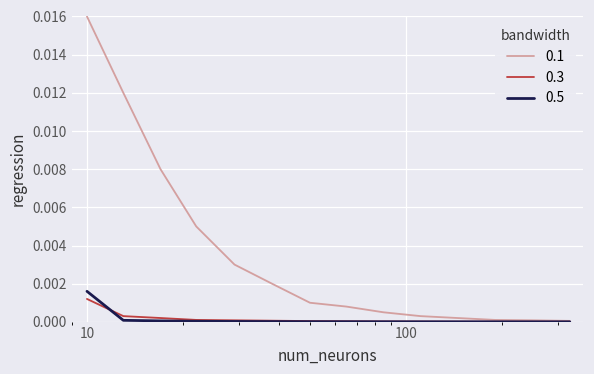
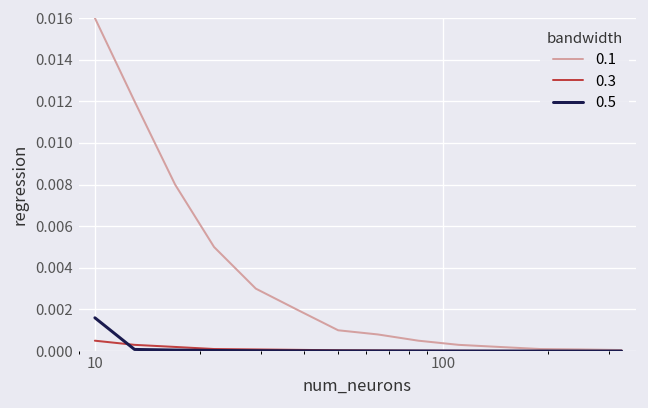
  {
    "0.1": {
      "10": 0.0160
    },
    "0.3": {
-     "10": 0.0012
+     "10": 0.0005
    },
    "0.5": {
      "10": 0.0016
    }
  }
